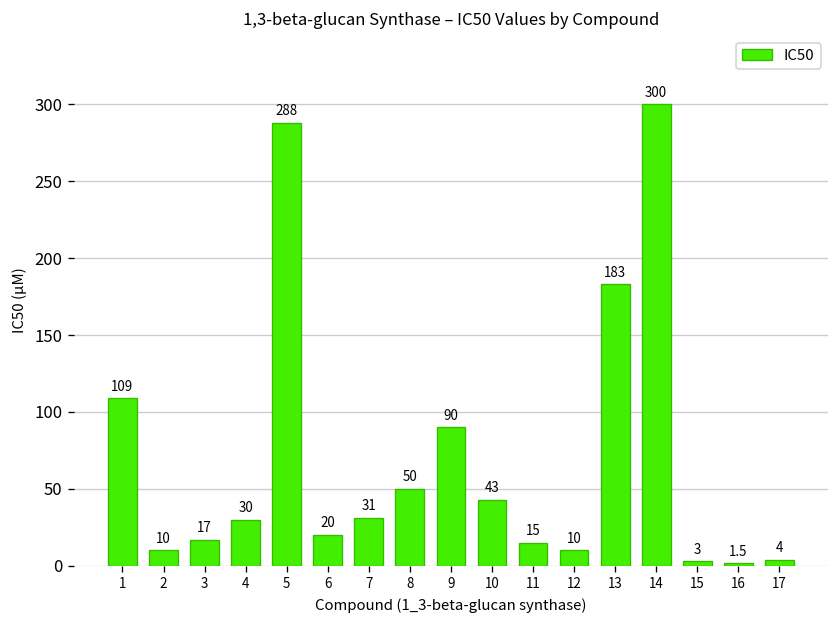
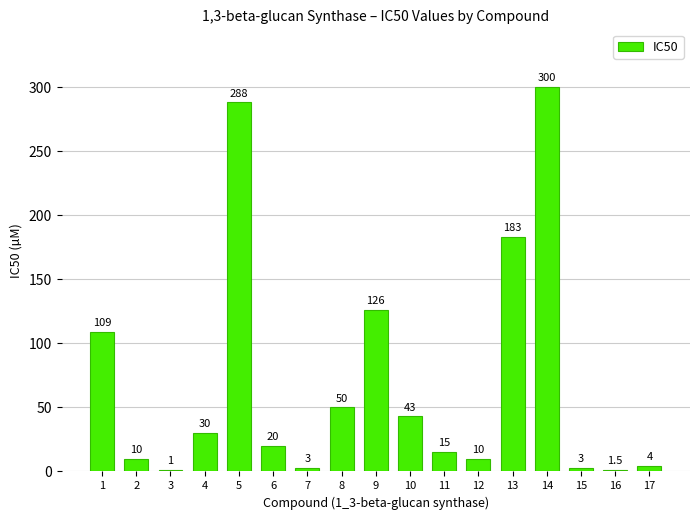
  {
    "1": 109,
    "2": 10,
-   "3": 17,
+   "3": 1,
    "4": 30,
    "5": 288,
    "6": 20,
-   "7": 31,
+   "7": 3,
    "8": 50,
-   "9": 90,
+   "9": 126,
    "10": 43,
    "11": 15,
    "12": 10,
    "13": 183,
    "14": 300,
    "15": 3,
    "16": 1.5,
    "17": 4
  }
